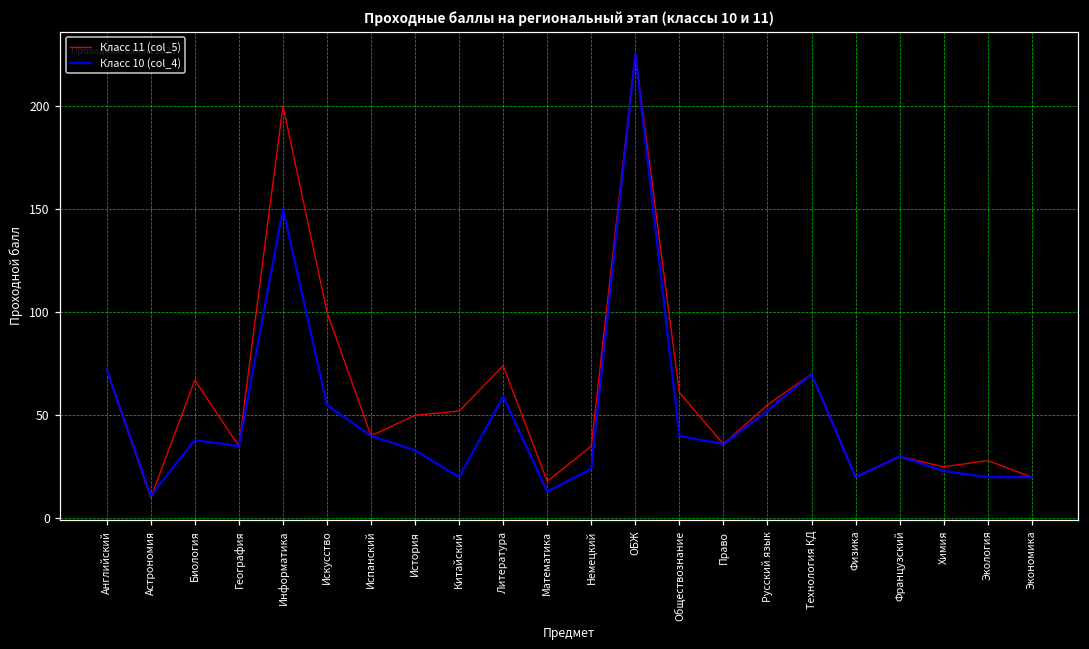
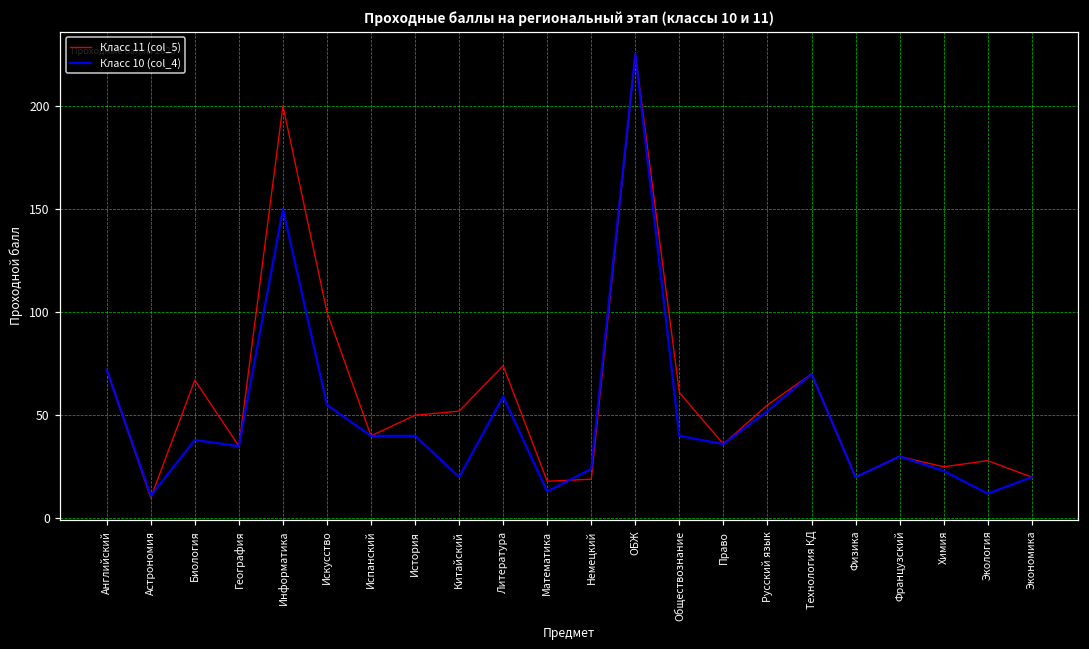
  {
    "Класс 11 (col_5)": {
      "Биология": 67,
      "Информатика": 200,
      "Искусство": 100,
      "История": 50,
      "Китайский": 52,
      "Литература": 74,
      "Математика": 18,
-     "Немецкий": 35,
+     "Немецкий": 19,
      "Обществознание": 61,
      "Русский язык": 55,
      "Химия": 25,
      "Экология": 28
    },
    "Класс 10 (col_4)": {
      "Биология": 38,
      "Информатика": 150,
      "Искусство": 55,
-     "История": 33,
+     "История": 40,
      "Китайский": 20,
      "Литература": 59,
      "Математика": 13,
      "Немецкий": 24,
      "Обществознание": 40,
      "Русский язык": 52,
      "Химия": 23,
-     "Экология": 20
+     "Экология": 12
    }
  }
